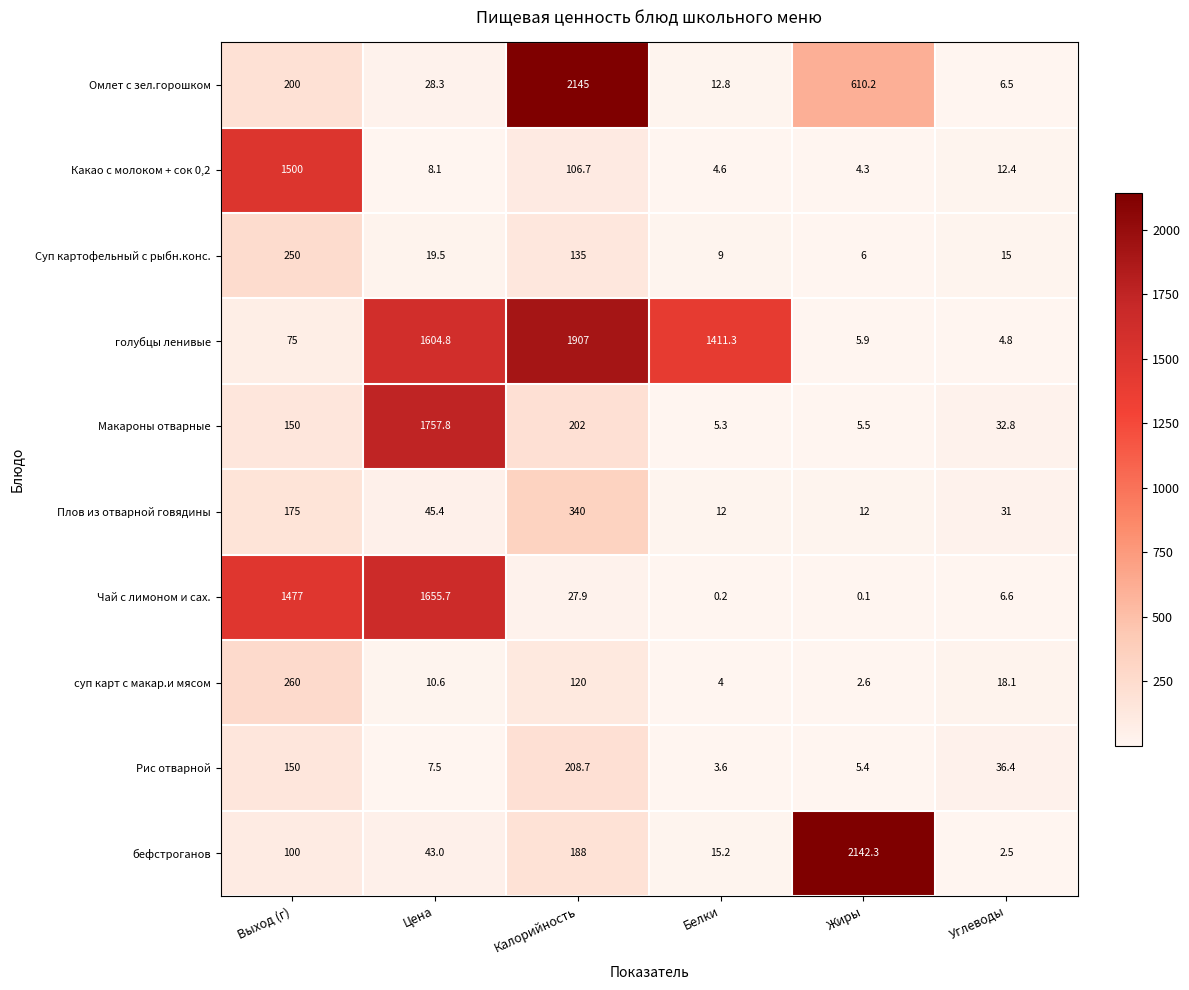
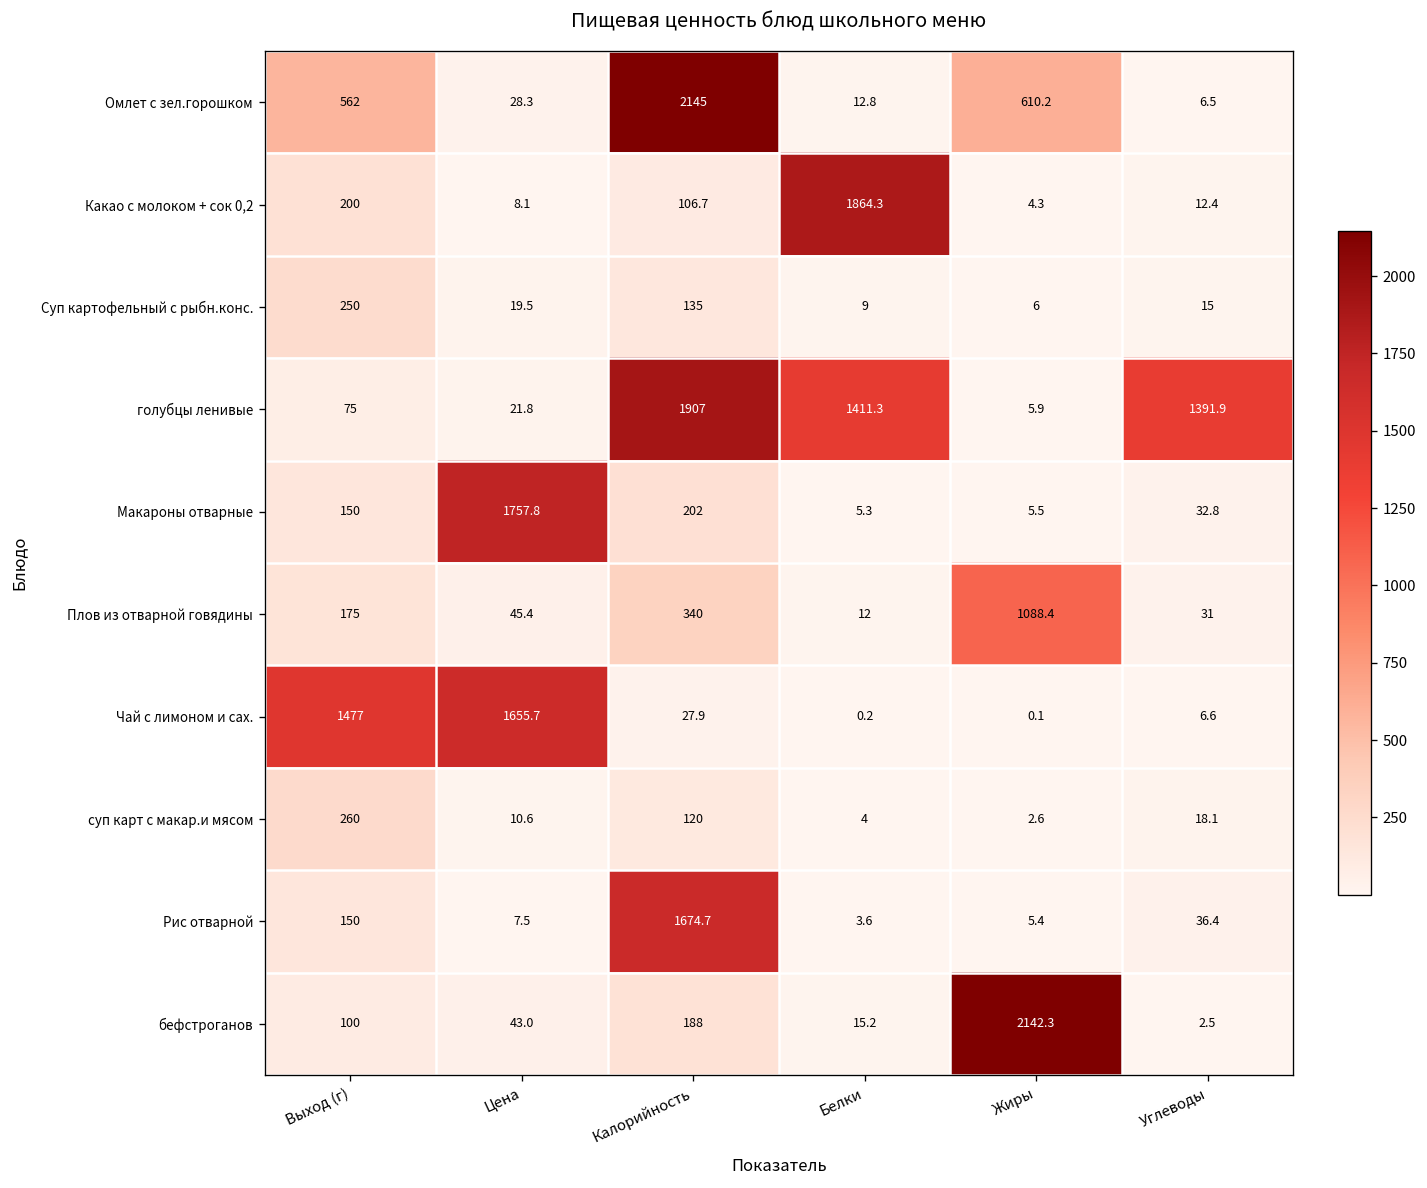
  {
    "Омлет с зел.горошком": {
-     "Выход (г)": 200,
+     "Выход (г)": 562,
      "Цена": 28.3,
      "Калорийность": 2145,
      "Белки": 12.8,
      "Жиры": 610.2,
      "Углеводы": 6.5
    },
    "Какао с молоком + сок 0,2": {
-     "Выход (г)": 1500,
+     "Выход (г)": 200,
      "Цена": 8.1,
      "Калорийность": 106.7,
-     "Белки": 4.6,
+     "Белки": 1864.3,
      "Жиры": 4.3,
      "Углеводы": 12.4
    },
    "Суп картофельный с рыбн.конс.": {
      "Выход (г)": 250,
      "Цена": 19.5,
      "Калорийность": 135,
      "Белки": 9,
      "Жиры": 6,
      "Углеводы": 15
    },
    "голубцы ленивые": {
      "Выход (г)": 75,
-     "Цена": 1604.8,
+     "Цена": 21.8,
      "Калорийность": 1907,
      "Белки": 1411.3,
      "Жиры": 5.9,
-     "Углеводы": 4.8
+     "Углеводы": 1391.9
    },
    "Макароны отварные": {
      "Выход (г)": 150,
      "Цена": 1757.8,
      "Калорийность": 202,
      "Белки": 5.3,
      "Жиры": 5.5,
      "Углеводы": 32.8
    },
    "Плов из отварной говядины": {
      "Выход (г)": 175,
      "Цена": 45.4,
      "Калорийность": 340,
      "Белки": 12,
-     "Жиры": 12,
+     "Жиры": 1088.4,
      "Углеводы": 31
    },
    "Чай с лимоном и сах.": {
      "Выход (г)": 1477,
      "Цена": 1655.7,
      "Калорийность": 27.9,
      "Белки": 0.2,
      "Жиры": 0.1,
      "Углеводы": 6.6
    },
    "суп карт с макар.и мясом": {
      "Выход (г)": 260,
      "Цена": 10.6,
      "Калорийность": 120,
      "Белки": 4,
      "Жиры": 2.6,
      "Углеводы": 18.1
    },
    "Рис отварной": {
      "Выход (г)": 150,
      "Цена": 7.5,
-     "Калорийность": 208.7,
+     "Калорийность": 1674.7,
      "Белки": 3.6,
      "Жиры": 5.4,
      "Углеводы": 36.4
    },
    "бефстроганов": {
      "Выход (г)": 100,
      "Цена": 43.0,
      "Калорийность": 188,
      "Белки": 15.2,
      "Жиры": 2142.3,
      "Углеводы": 2.5
    }
  }
